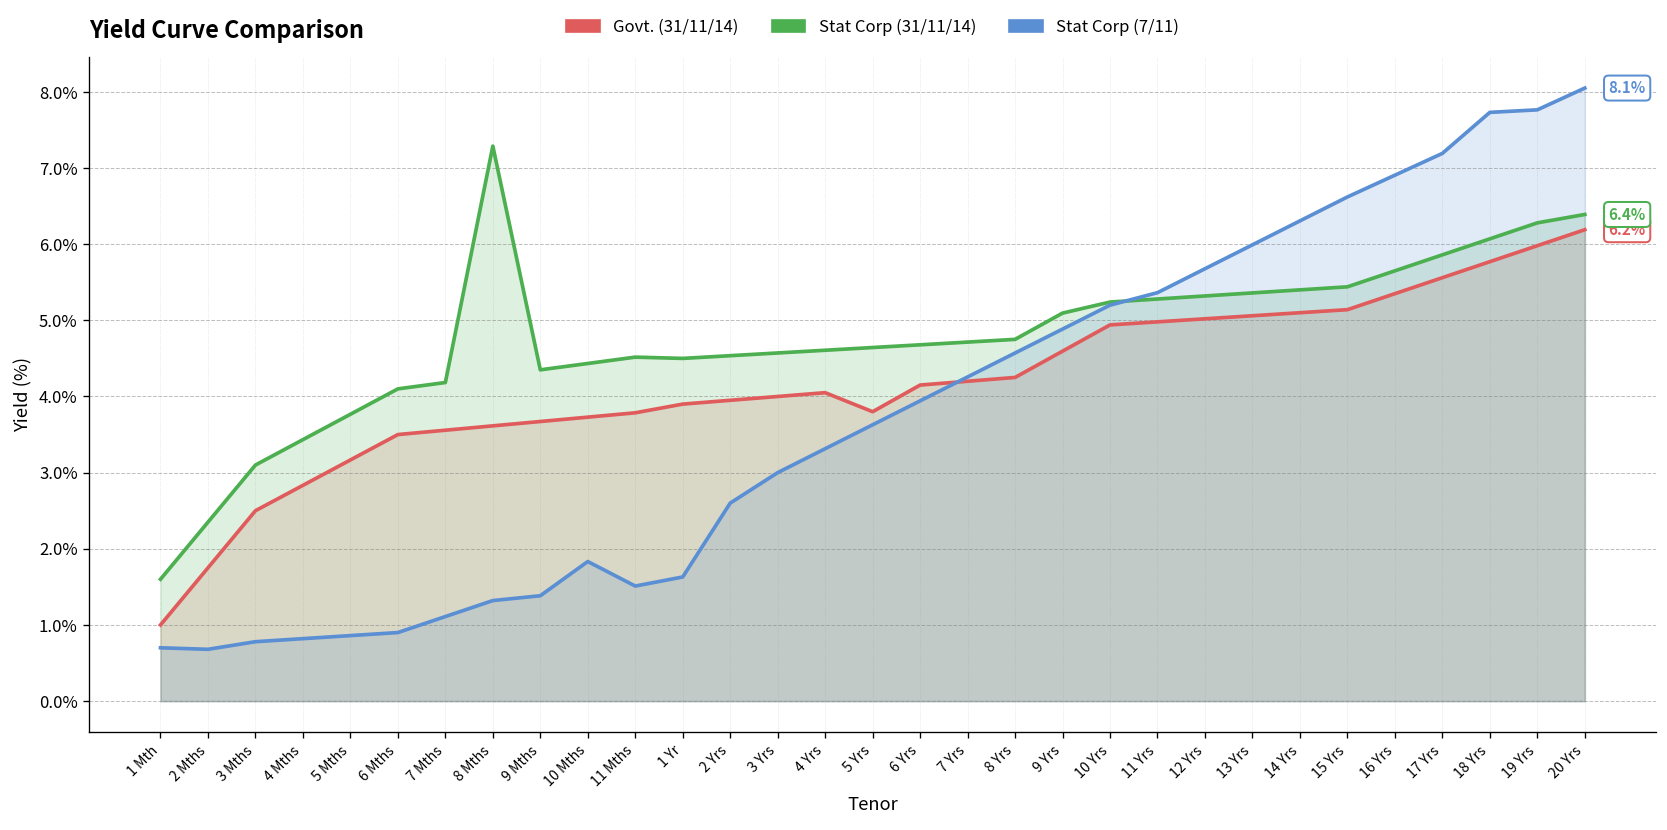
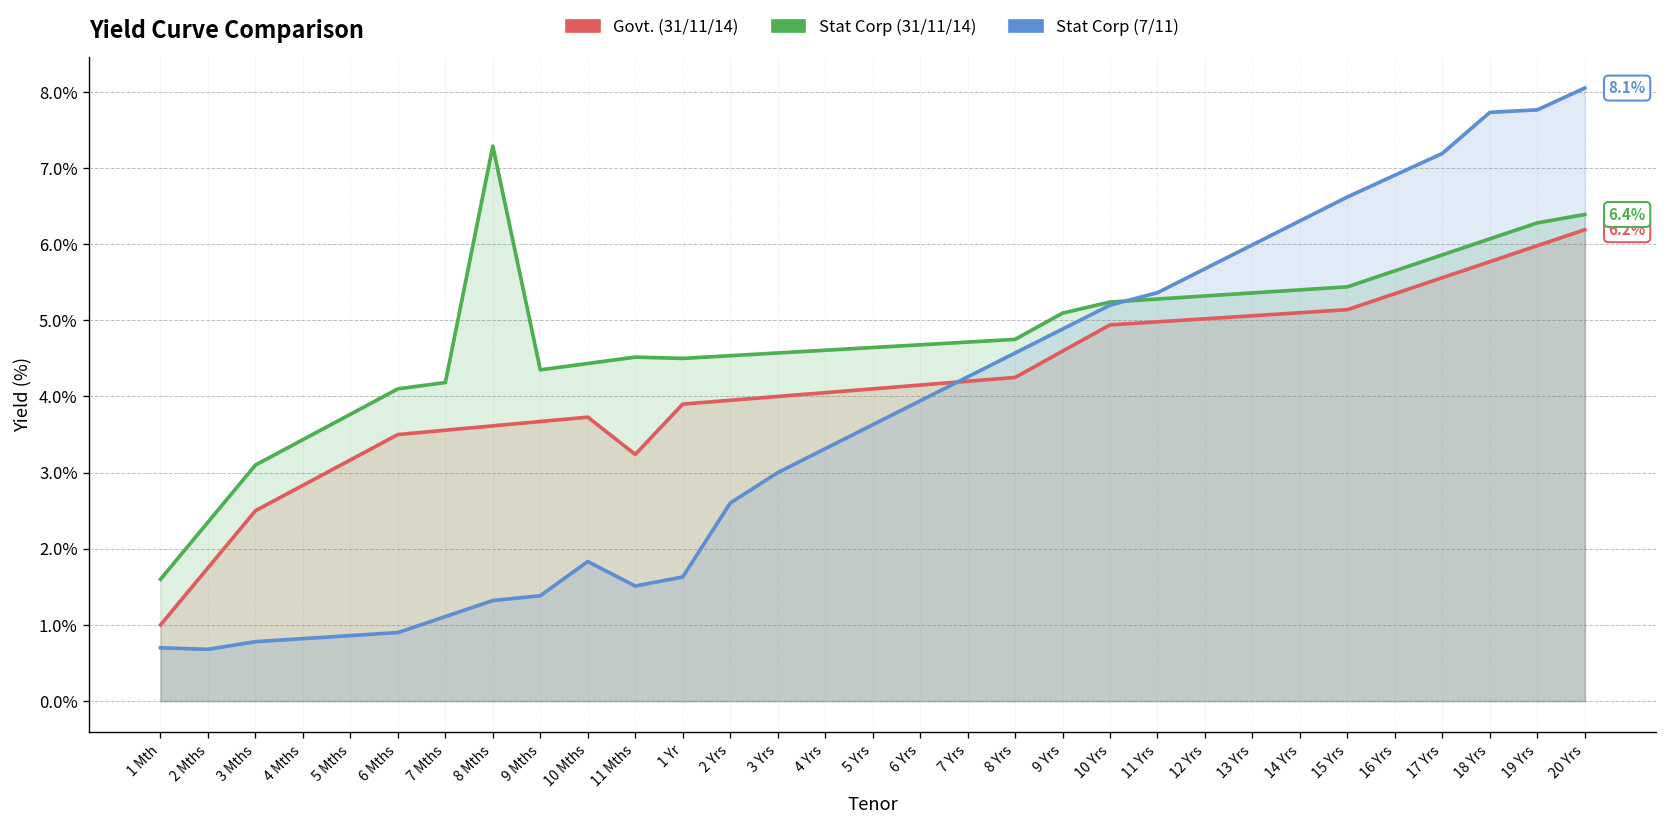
  {
    "Govt. (31/11/14)": {
      "1 Mth": "1.0%",
      "2 Mths": "1.8%",
      "3 Mths": "2.5%",
      "4 Mths": "2.8%",
      "5 Mths": "3.2%",
      "6 Mths": "3.5%",
      "7 Mths": "3.6%",
      "8 Mths": "3.6%",
      "9 Mths": "3.7%",
      "10 Mths": "3.7%",
-     "11 Mths": "3.8%",
+     "11 Mths": "3.2%",
      "1 Yr": "3.9%",
      "2 Yrs": "4.0%",
      "3 Yrs": "4.0%",
      "4 Yrs": "4.1%",
-     "5 Yrs": "3.8%",
+     "5 Yrs": "4.1%",
      "6 Yrs": "4.2%",
      "7 Yrs": "4.2%",
      "8 Yrs": "4.3%",
      "9 Yrs": "4.6%",
      "10 Yrs": "4.9%",
      "11 Yrs": "5.0%",
      "12 Yrs": "5.0%",
      "13 Yrs": "5.1%",
      "14 Yrs": "5.1%",
      "15 Yrs": "5.1%",
      "16 Yrs": "5.4%",
      "17 Yrs": "5.6%",
      "18 Yrs": "5.8%",
      "19 Yrs": "6.0%"
    },
    "Stat Corp (31/11/14)": {
      "1 Mth": "1.6%",
      "2 Mths": "2.4%",
      "3 Mths": "3.1%",
      "4 Mths": "3.4%",
      "5 Mths": "3.8%",
      "6 Mths": "4.1%",
      "7 Mths": "4.2%",
      "8 Mths": "7.3%",
      "9 Mths": "4.4%",
      "10 Mths": "4.4%",
      "11 Mths": "4.5%",
      "1 Yr": "4.5%",
      "2 Yrs": "4.5%",
      "3 Yrs": "4.6%",
      "4 Yrs": "4.6%",
      "5 Yrs": "4.6%",
      "6 Yrs": "4.7%",
      "7 Yrs": "4.7%",
      "8 Yrs": "4.8%",
      "9 Yrs": "5.1%",
      "10 Yrs": "5.2%",
      "11 Yrs": "5.3%",
      "12 Yrs": "5.3%",
      "13 Yrs": "5.4%",
      "14 Yrs": "5.4%",
      "15 Yrs": "5.4%",
      "16 Yrs": "5.6%",
      "17 Yrs": "5.9%",
      "18 Yrs": "6.1%",
      "19 Yrs": "6.3%"
    },
    "Stat Corp (7/11)": {
      "1 Mth": "0.7%",
      "2 Mths": "0.7%",
      "3 Mths": "0.8%",
      "4 Mths": "0.8%",
      "5 Mths": "0.9%",
      "6 Mths": "0.9%",
      "7 Mths": "1.1%",
      "8 Mths": "1.3%",
      "9 Mths": "1.4%",
      "10 Mths": "1.8%",
      "11 Mths": "1.5%",
      "1 Yr": "1.6%",
      "2 Yrs": "2.6%",
      "3 Yrs": "3.0%",
      "4 Yrs": "3.3%",
      "5 Yrs": "3.6%",
      "6 Yrs": "3.9%",
      "7 Yrs": "4.3%",
      "8 Yrs": "4.6%",
      "9 Yrs": "4.9%",
      "10 Yrs": "5.2%",
      "11 Yrs": "5.4%",
      "12 Yrs": "5.7%",
      "13 Yrs": "6.0%",
      "14 Yrs": "6.3%",
      "15 Yrs": "6.6%",
      "16 Yrs": "6.9%",
      "17 Yrs": "7.2%",
      "18 Yrs": "7.7%",
      "19 Yrs": "7.8%"
    }
  }
